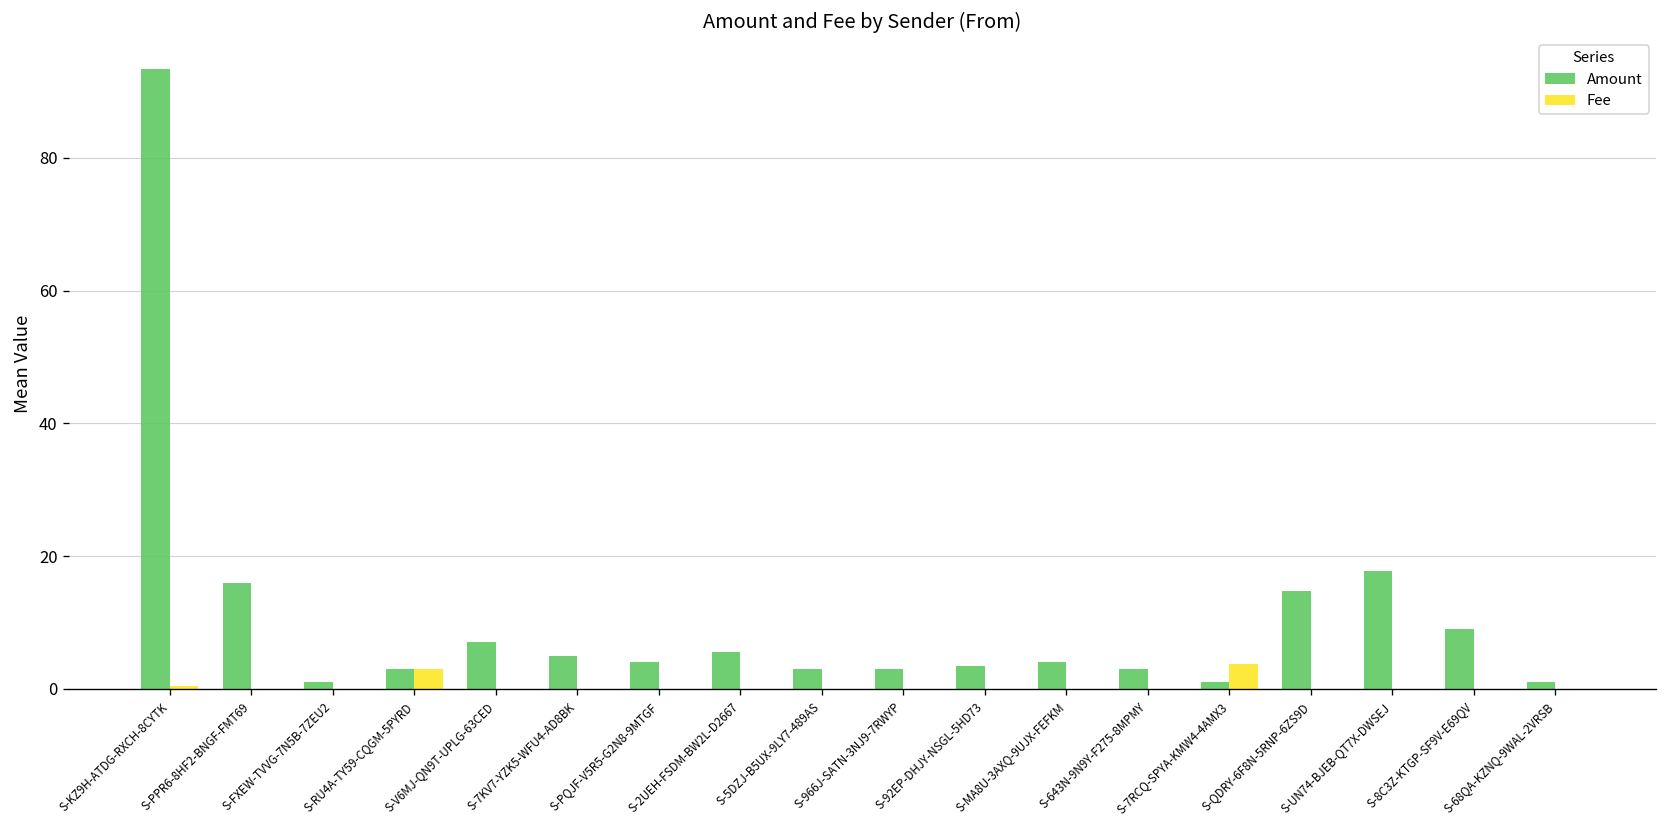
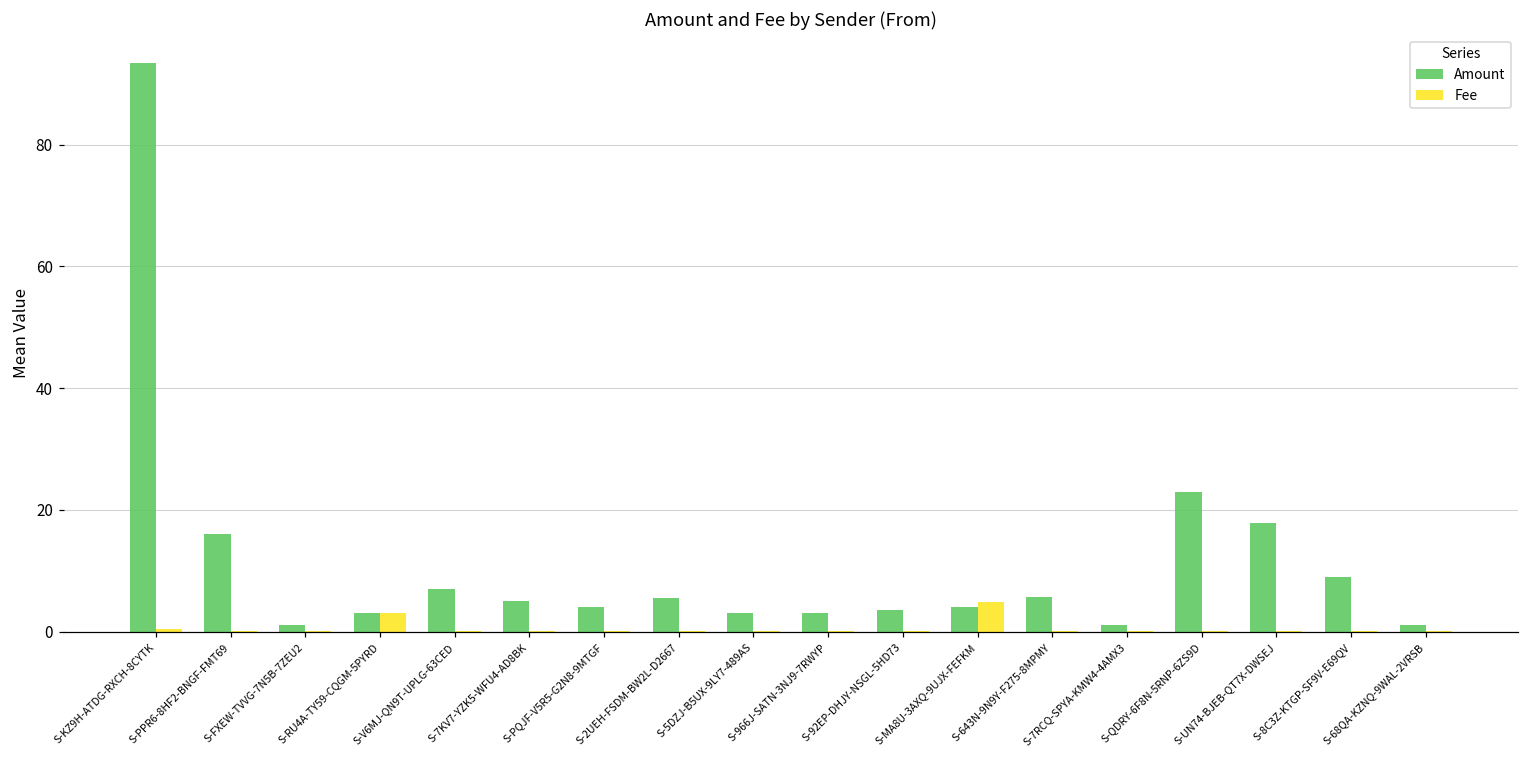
  {
    "Amount": {
      "S-KZ9H-ATDG-RXCH-8CYTK": 93,
      "S-PPR6-8HF2-BNGF-FMT69": 16,
      "S-FXEW-TVVG-7N5B-7ZEU2": 1,
      "S-RU4A-TY59-CQGM-5PYRD": 3,
      "S-V6MJ-QN9T-UPLG-63CED": 7,
      "S-7KV7-YZK5-WFU4-AD8BK": 5,
      "S-PQJF-V5R5-G2N8-9MTGF": 4,
      "S-2UEH-FSDM-BW2L-D2667": 6,
      "S-5DZJ-B5UX-9LY7-489AS": 3,
      "S-966J-SATN-3NJ9-7RWYP": 3,
      "S-92EP-DHJY-NSGL-5HD73": 4,
      "S-MA8U-3AXQ-9UJX-FEFKM": 4,
-     "S-643N-9N9Y-F275-8MPMY": 3,
+     "S-643N-9N9Y-F275-8MPMY": 6,
      "S-7RCQ-SPYA-KMW4-4AMX3": 1,
-     "S-QDRY-6F8N-5RNP-6ZS9D": 15,
+     "S-QDRY-6F8N-5RNP-6ZS9D": 23,
      "S-UN74-BJEB-QT7X-DWSEJ": 18,
      "S-8C3Z-KTGP-SF9V-E69QV": 9,
      "S-68QA-KZNQ-9WAL-2VRSB": 1
    },
    "Fee": {
      "S-RU4A-TY59-CQGM-5PYRD": 3,
-     "S-MA8U-3AXQ-9UJX-FEFKM": 0,
-     "S-7RCQ-SPYA-KMW4-4AMX3": 4
+     "S-MA8U-3AXQ-9UJX-FEFKM": 5,
+     "S-7RCQ-SPYA-KMW4-4AMX3": 0
    }
  }
